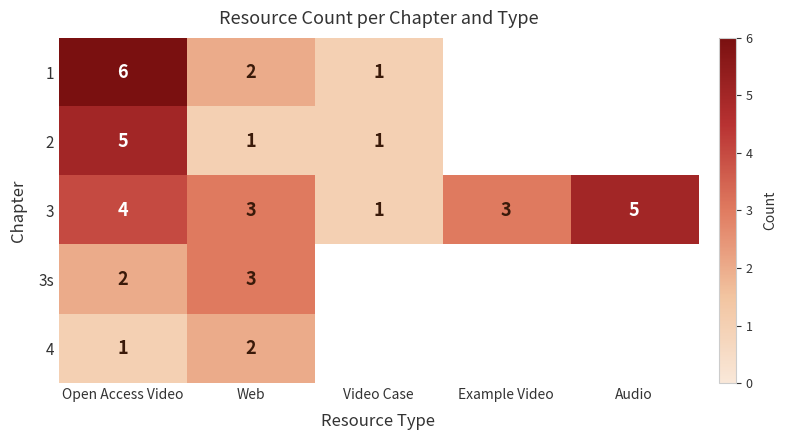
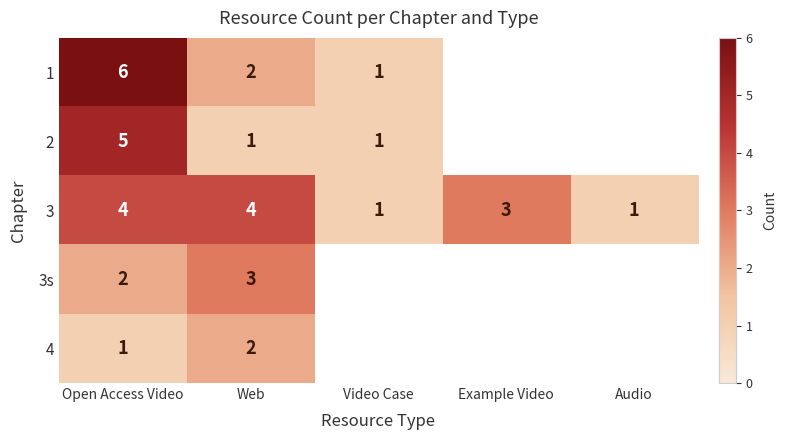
  {
    "1": {
      "Open Access Video": 6,
      "Web": 2,
      "Video Case": 1
    },
    "2": {
      "Open Access Video": 5,
      "Web": 1,
      "Video Case": 1
    },
    "3": {
      "Open Access Video": 4,
-     "Web": 3,
+     "Web": 4,
      "Video Case": 1,
      "Example Video": 3,
-     "Audio": 5
+     "Audio": 1
    },
    "3s": {
      "Open Access Video": 2,
      "Web": 3
    },
    "4": {
      "Open Access Video": 1,
      "Web": 2
    }
  }
